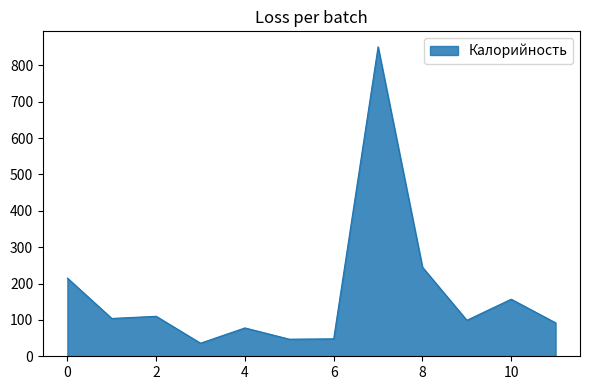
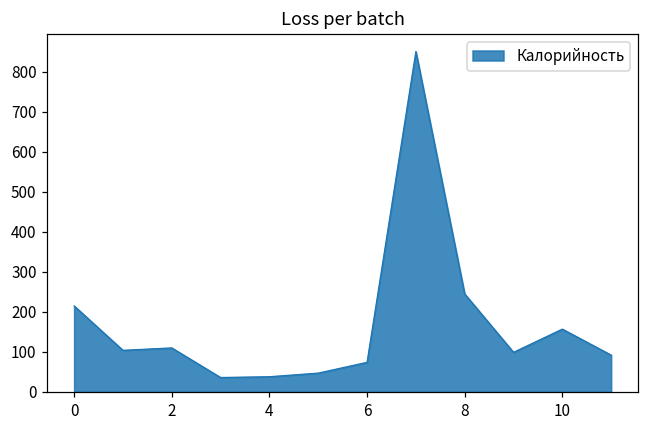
  {
    "0": 220,
    "2": 110,
-   "4": 80,
-   "6": 50,
+   "4": 40,
+   "6": 70,
    "8": 250,
    "10": 160
  }
